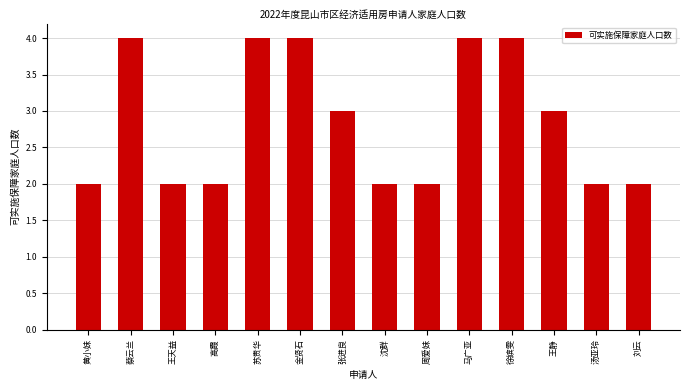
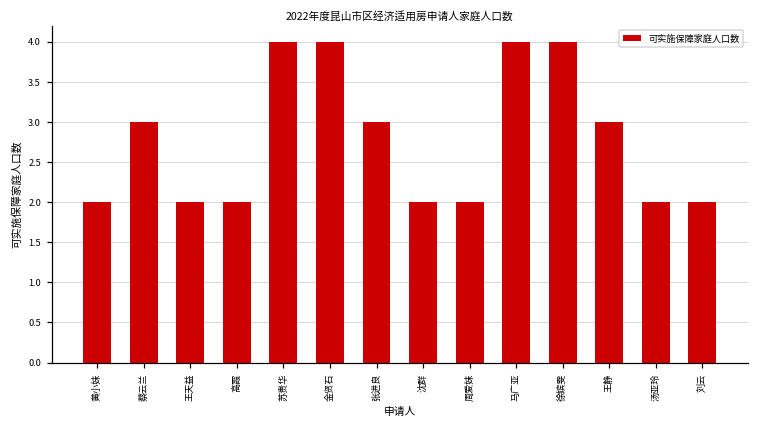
  {
    "黄小妹": 2,
-   "蔡云兰": 4,
+   "蔡云兰": 3,
    "王天益": 2,
    "高霞": 2,
    "苏贵华": 4,
    "金贤石": 4,
    "张进良": 3,
    "沈群": 2,
    "周爱妹": 2,
    "马广亚": 4,
    "徐嫔雯": 4,
    "王静": 3,
    "汤亚玲": 2,
    "刘云": 2
  }
